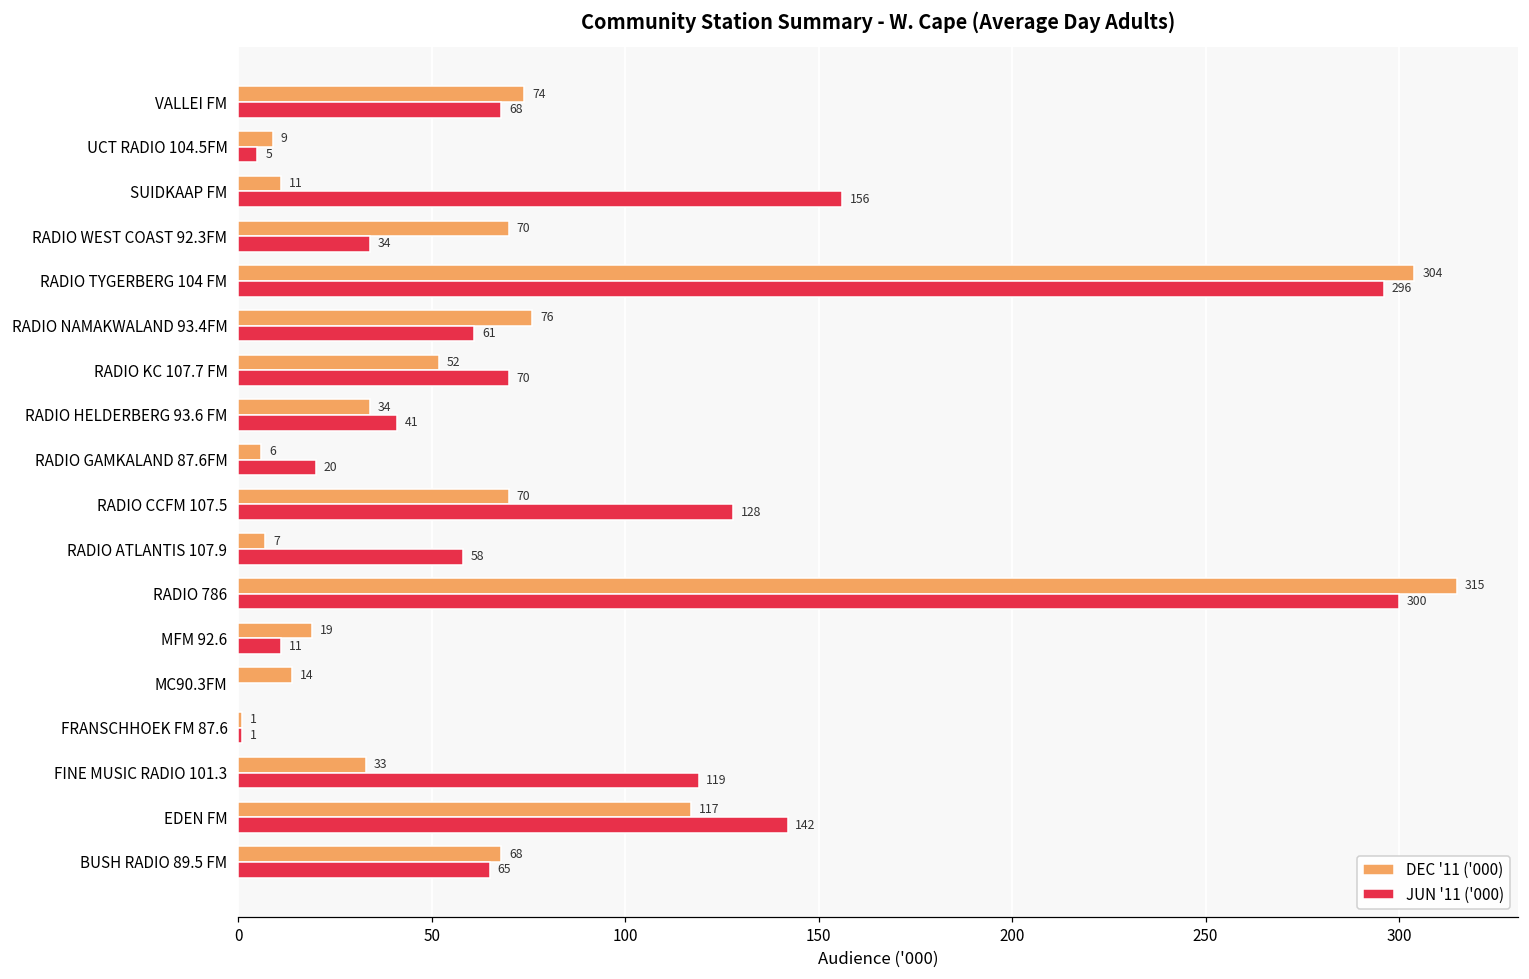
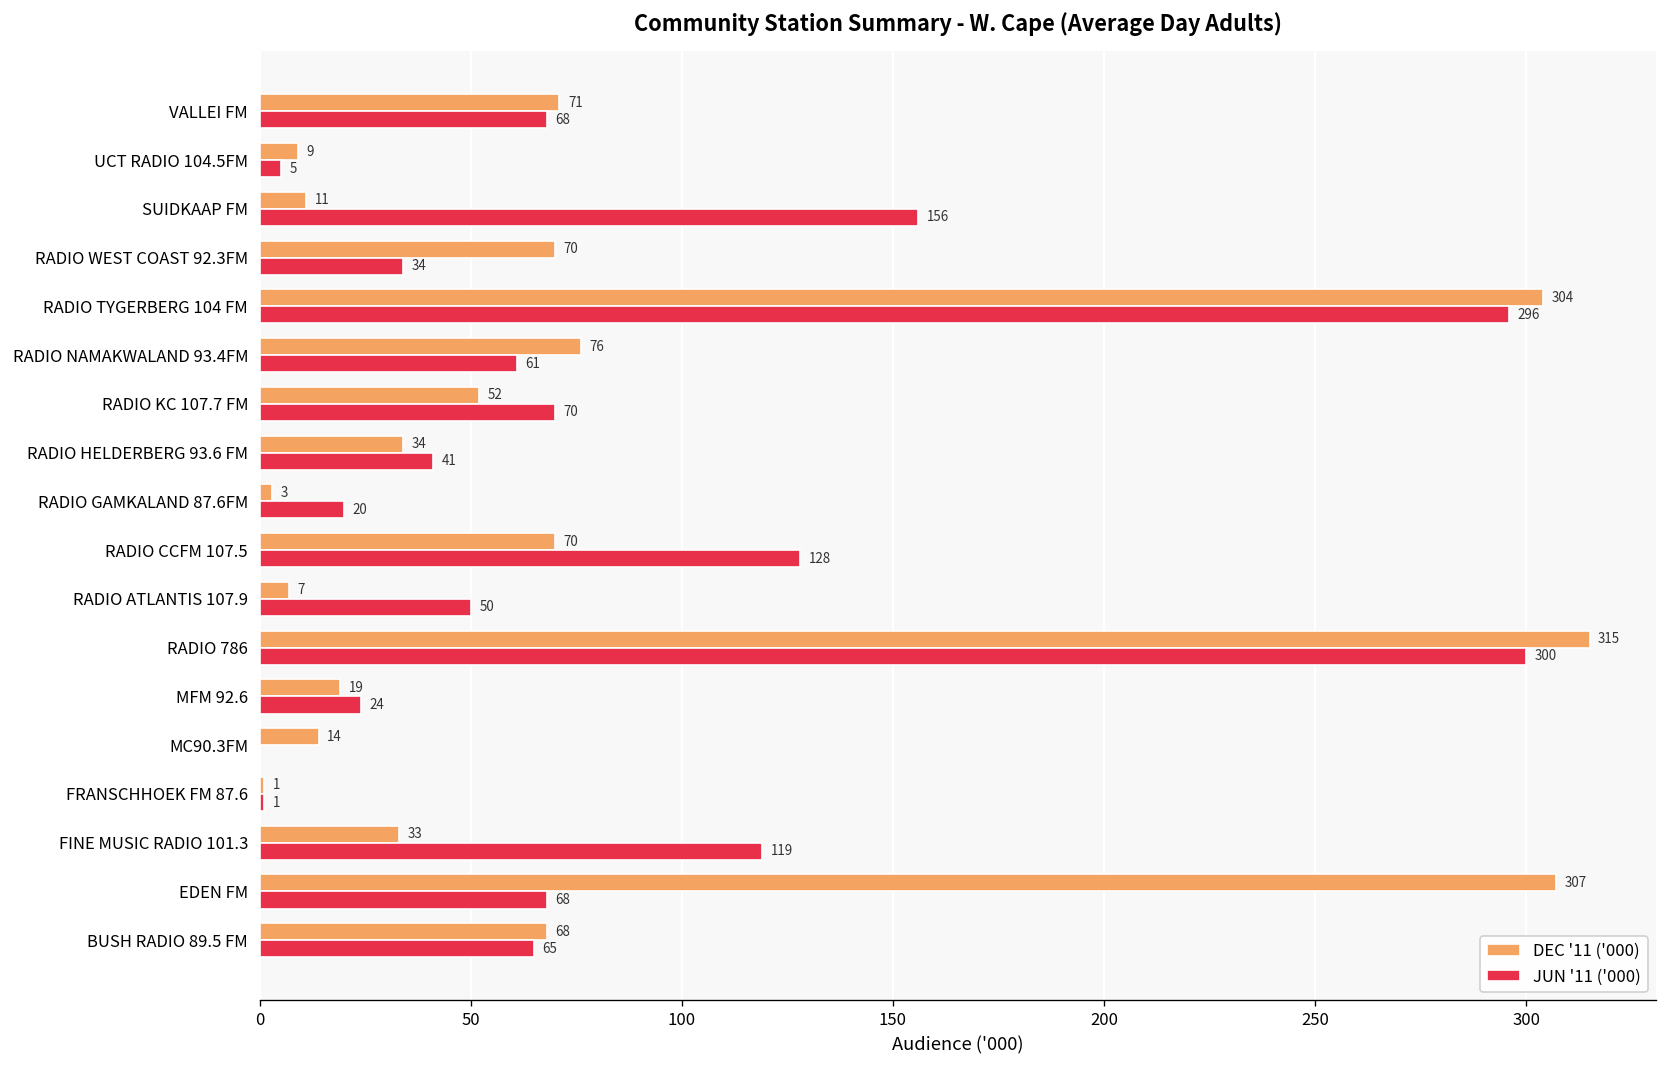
  {
    "DEC '11 ('000)": {
-     "VALLEI FM": 74,
+     "VALLEI FM": 71,
      "UCT RADIO 104.5FM": 9,
      "SUIDKAAP FM": 11,
      "RADIO WEST COAST 92.3FM": 70,
      "RADIO TYGERBERG 104 FM": 304,
      "RADIO NAMAKWALAND 93.4FM": 76,
      "RADIO KC 107.7 FM": 52,
      "RADIO HELDERBERG 93.6 FM": 34,
-     "RADIO GAMKALAND 87.6FM": 6,
+     "RADIO GAMKALAND 87.6FM": 3,
      "RADIO CCFM 107.5": 70,
      "RADIO ATLANTIS 107.9": 7,
      "RADIO 786": 315,
      "MFM 92.6": 19,
      "MC90.3FM": 14,
      "FRANSCHHOEK FM 87.6": 1,
      "FINE MUSIC RADIO 101.3": 33,
-     "EDEN FM": 117,
+     "EDEN FM": 307,
      "BUSH RADIO 89.5 FM": 68
    },
    "JUN '11 ('000)": {
      "VALLEI FM": 68,
      "UCT RADIO 104.5FM": 5,
      "SUIDKAAP FM": 156,
      "RADIO WEST COAST 92.3FM": 34,
      "RADIO TYGERBERG 104 FM": 296,
      "RADIO NAMAKWALAND 93.4FM": 61,
      "RADIO KC 107.7 FM": 70,
      "RADIO HELDERBERG 93.6 FM": 41,
      "RADIO GAMKALAND 87.6FM": 20,
      "RADIO CCFM 107.5": 128,
-     "RADIO ATLANTIS 107.9": 58,
+     "RADIO ATLANTIS 107.9": 50,
      "RADIO 786": 300,
-     "MFM 92.6": 11,
+     "MFM 92.6": 24,
      "FRANSCHHOEK FM 87.6": 1,
      "FINE MUSIC RADIO 101.3": 119,
-     "EDEN FM": 142,
+     "EDEN FM": 68,
      "BUSH RADIO 89.5 FM": 65
    }
  }
